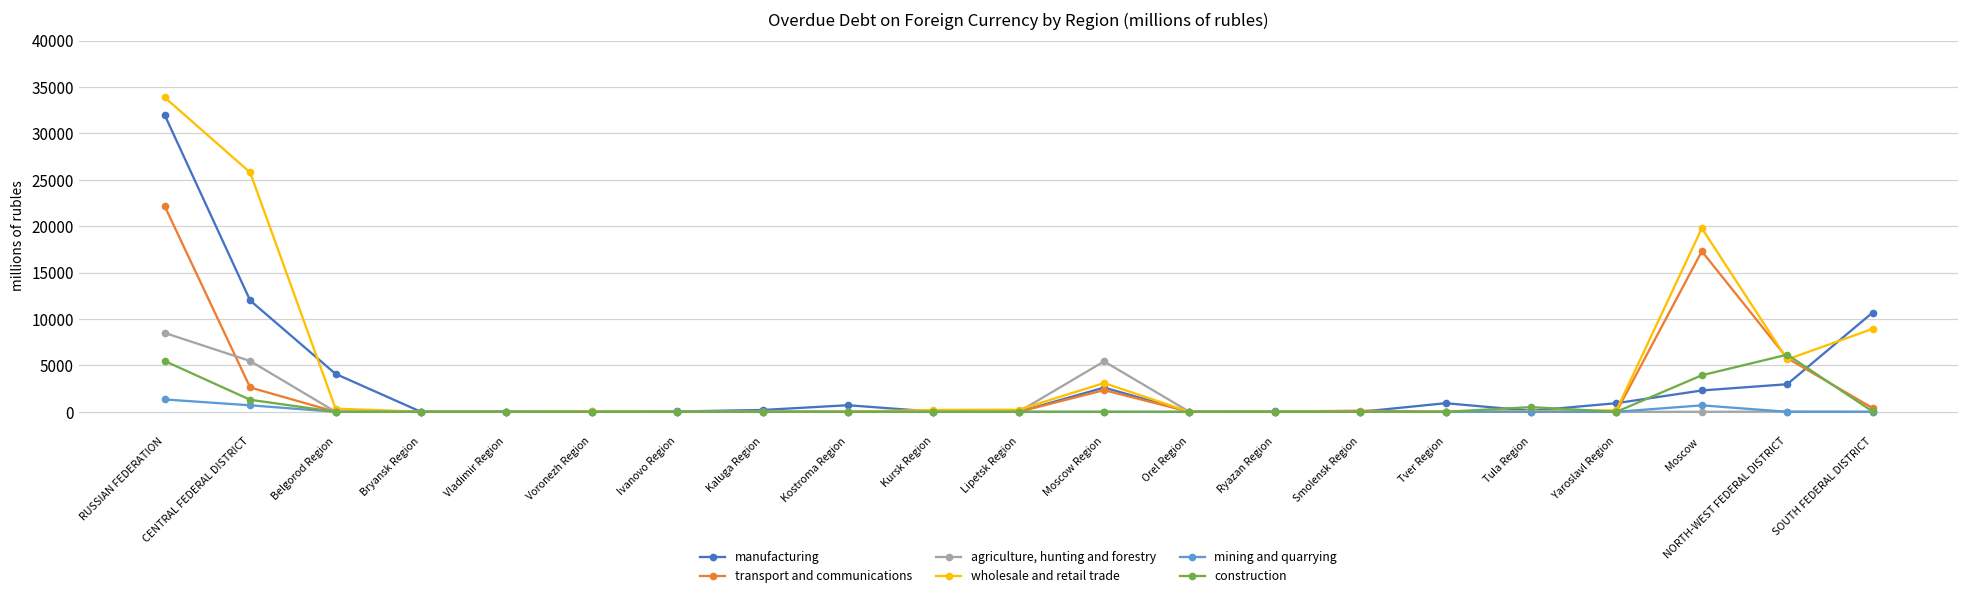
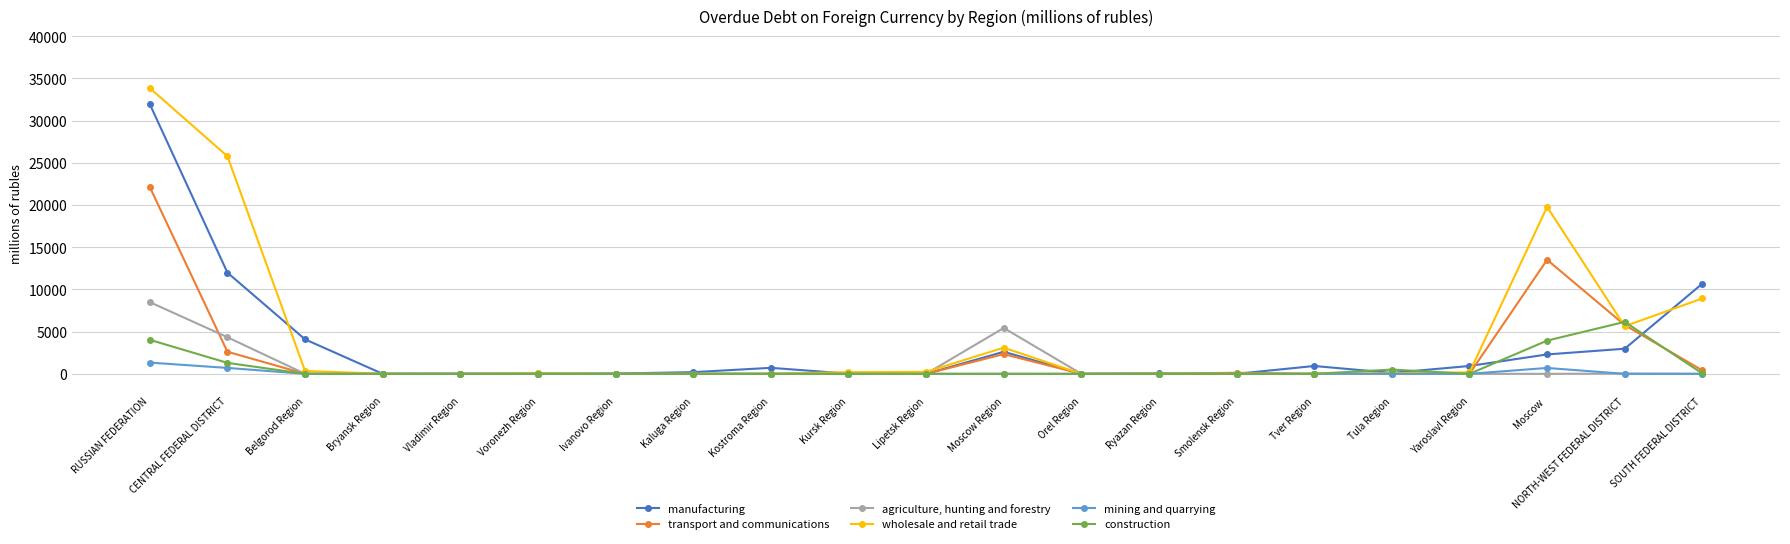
  {
    "transport and communications": {
      "RUSSIAN FEDERATION": 22000,
      "CENTRAL FEDERAL DISTRICT": 3000,
-     "Moscow": 17000,
+     "Moscow": 14000,
      "SOUTH FEDERAL DISTRICT": 0
    },
    "agriculture, hunting and forestry": {
      "RUSSIAN FEDERATION": 8000,
-     "CENTRAL FEDERAL DISTRICT": 5000,
+     "CENTRAL FEDERAL DISTRICT": 4000,
      "Moscow Region": 5000,
      "Moscow": 0
    },
    "wholesale and retail trade": {
      "RUSSIAN FEDERATION": 34000,
      "CENTRAL FEDERAL DISTRICT": 26000,
      "Belgorod Region": 0,
      "Moscow Region": 3000,
      "Moscow": 20000,
      "SOUTH FEDERAL DISTRICT": 9000
    },
    "construction": {
-     "RUSSIAN FEDERATION": 5000,
+     "RUSSIAN FEDERATION": 4000,
      "CENTRAL FEDERAL DISTRICT": 1000,
      "Tula Region": 1000,
      "Moscow": 4000,
      "NORTH-WEST FEDERAL DISTRICT": 6000
    }
  }
